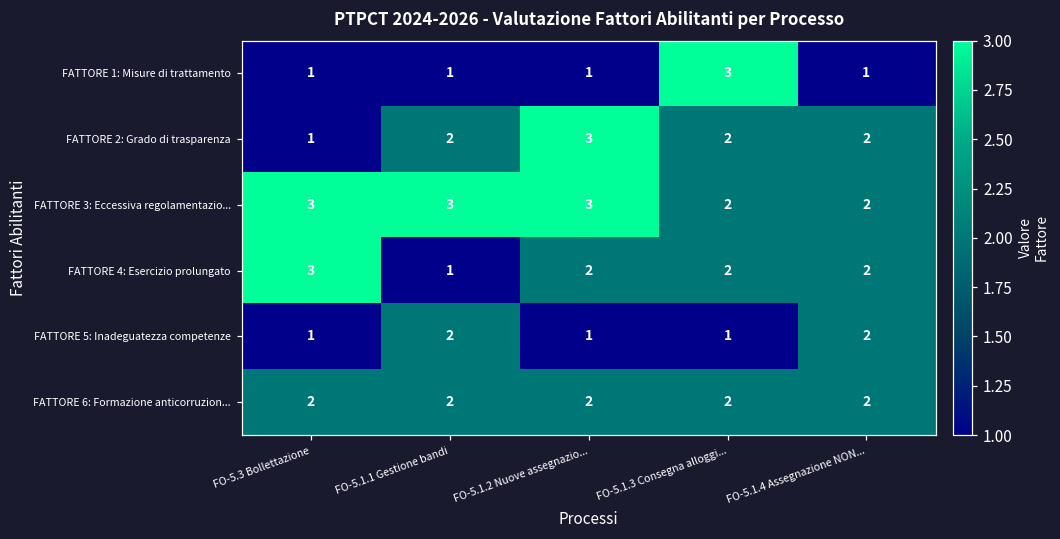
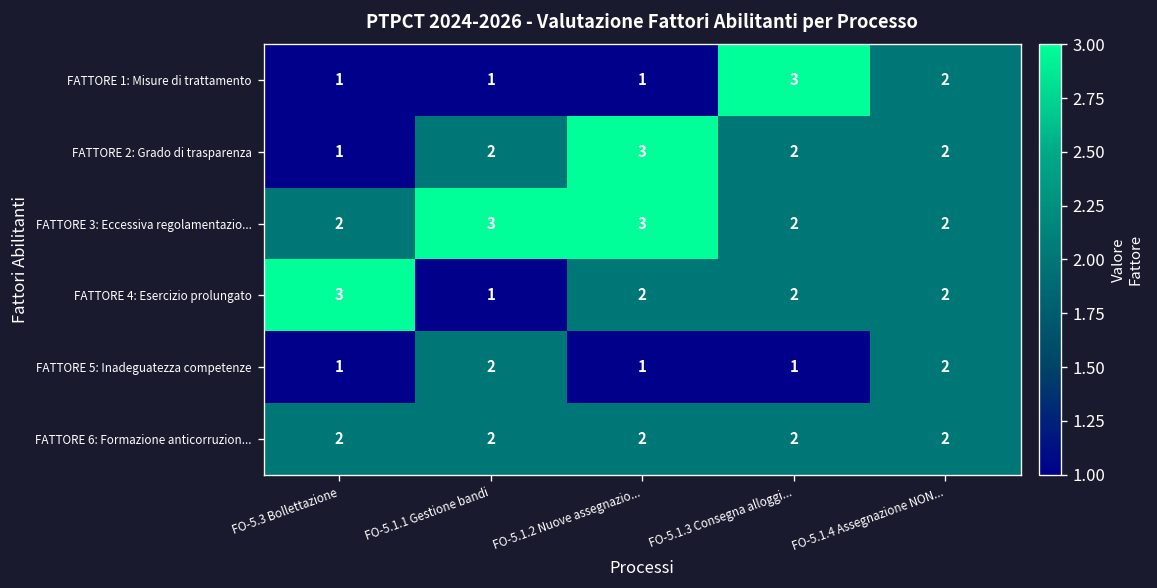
  {
    "FATTORE 1: Misure di trattamento": {
      "FO-5.3 Bollettazione": 1,
      "FO-5.1.1 Gestione bandi": 1,
      "FO-5.1.2 Nuove assegnazio...": 1,
      "FO-5.1.3 Consegna alloggi...": 3,
-     "FO-5.1.4 Assegnazione NON...": 1
+     "FO-5.1.4 Assegnazione NON...": 2
    },
    "FATTORE 2: Grado di trasparenza": {
      "FO-5.3 Bollettazione": 1,
      "FO-5.1.1 Gestione bandi": 2,
      "FO-5.1.2 Nuove assegnazio...": 3,
      "FO-5.1.3 Consegna alloggi...": 2,
      "FO-5.1.4 Assegnazione NON...": 2
    },
    "FATTORE 3: Eccessiva regolamentazio...": {
-     "FO-5.3 Bollettazione": 3,
+     "FO-5.3 Bollettazione": 2,
      "FO-5.1.1 Gestione bandi": 3,
      "FO-5.1.2 Nuove assegnazio...": 3,
      "FO-5.1.3 Consegna alloggi...": 2,
      "FO-5.1.4 Assegnazione NON...": 2
    },
    "FATTORE 4: Esercizio prolungato": {
      "FO-5.3 Bollettazione": 3,
      "FO-5.1.1 Gestione bandi": 1,
      "FO-5.1.2 Nuove assegnazio...": 2,
      "FO-5.1.3 Consegna alloggi...": 2,
      "FO-5.1.4 Assegnazione NON...": 2
    },
    "FATTORE 5: Inadeguatezza competenze": {
      "FO-5.3 Bollettazione": 1,
      "FO-5.1.1 Gestione bandi": 2,
      "FO-5.1.2 Nuove assegnazio...": 1,
      "FO-5.1.3 Consegna alloggi...": 1,
      "FO-5.1.4 Assegnazione NON...": 2
    },
    "FATTORE 6: Formazione anticorruzion...": {
      "FO-5.3 Bollettazione": 2,
      "FO-5.1.1 Gestione bandi": 2,
      "FO-5.1.2 Nuove assegnazio...": 2,
      "FO-5.1.3 Consegna alloggi...": 2,
      "FO-5.1.4 Assegnazione NON...": 2
    }
  }
